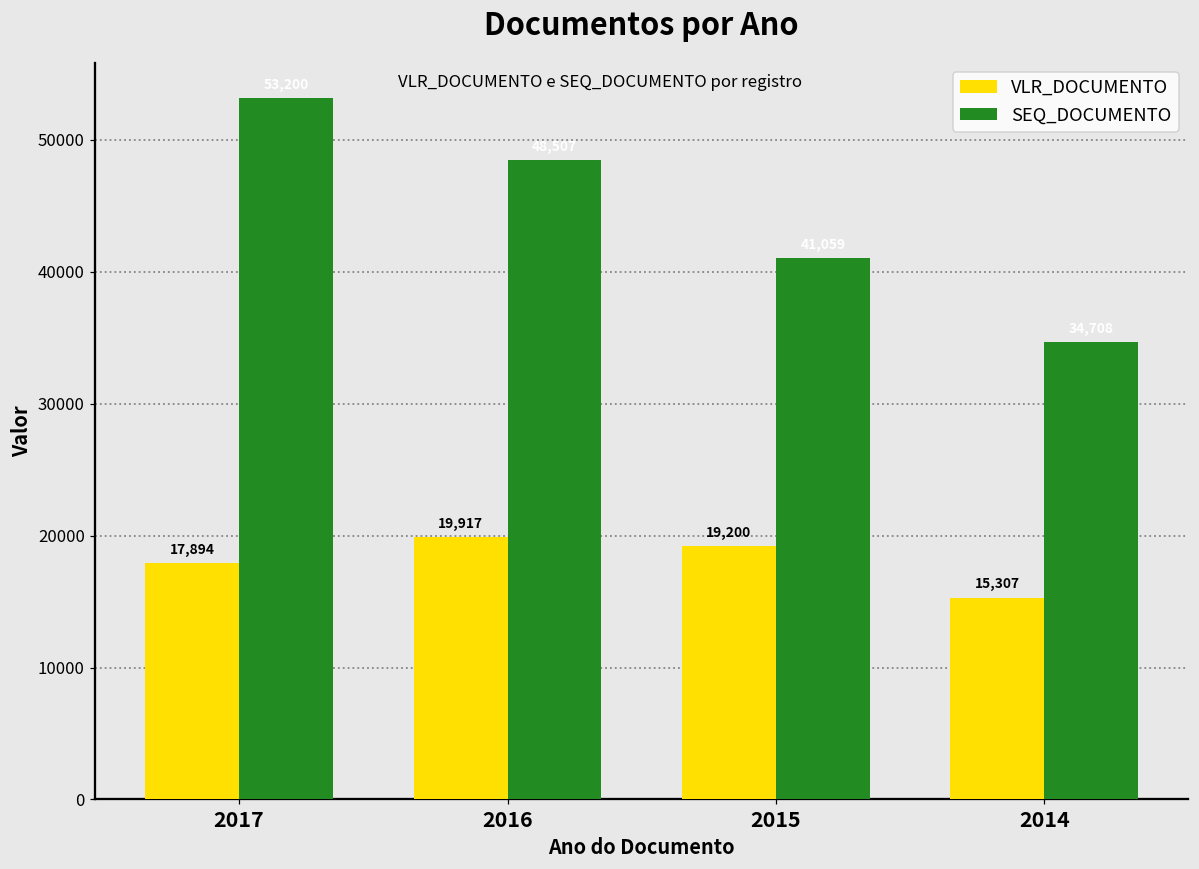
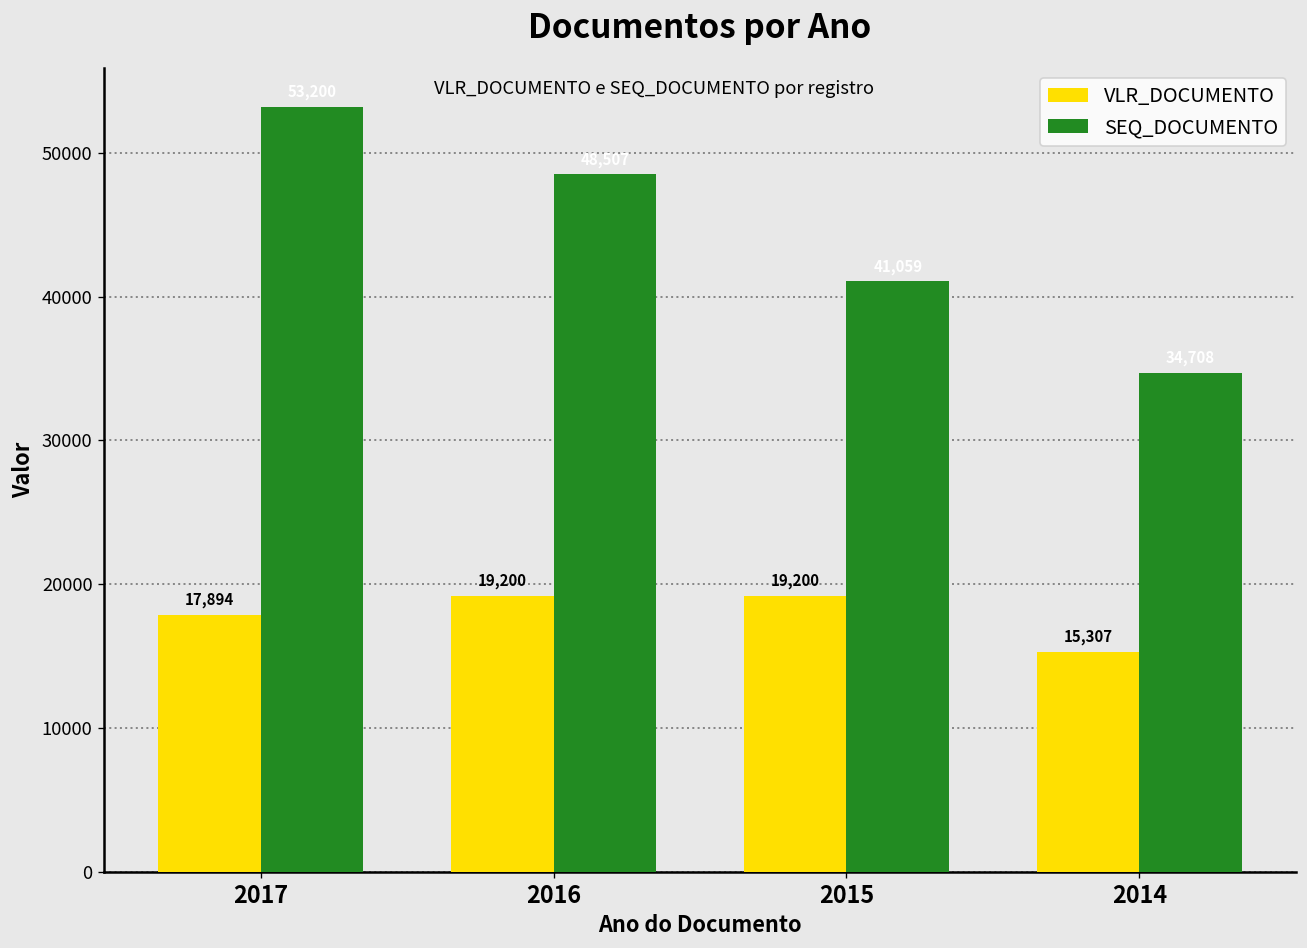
  {
    "VLR_DOCUMENTO": {
      "2017": "17,894",
-     "2016": "19,917",
+     "2016": "19,200",
      "2015": "19,200",
      "2014": "15,307"
    },
    "SEQ_DOCUMENTO": {
      "2017": "53200",
      "2016": "48500",
      "2015": "41100",
      "2014": "34700"
    }
  }
